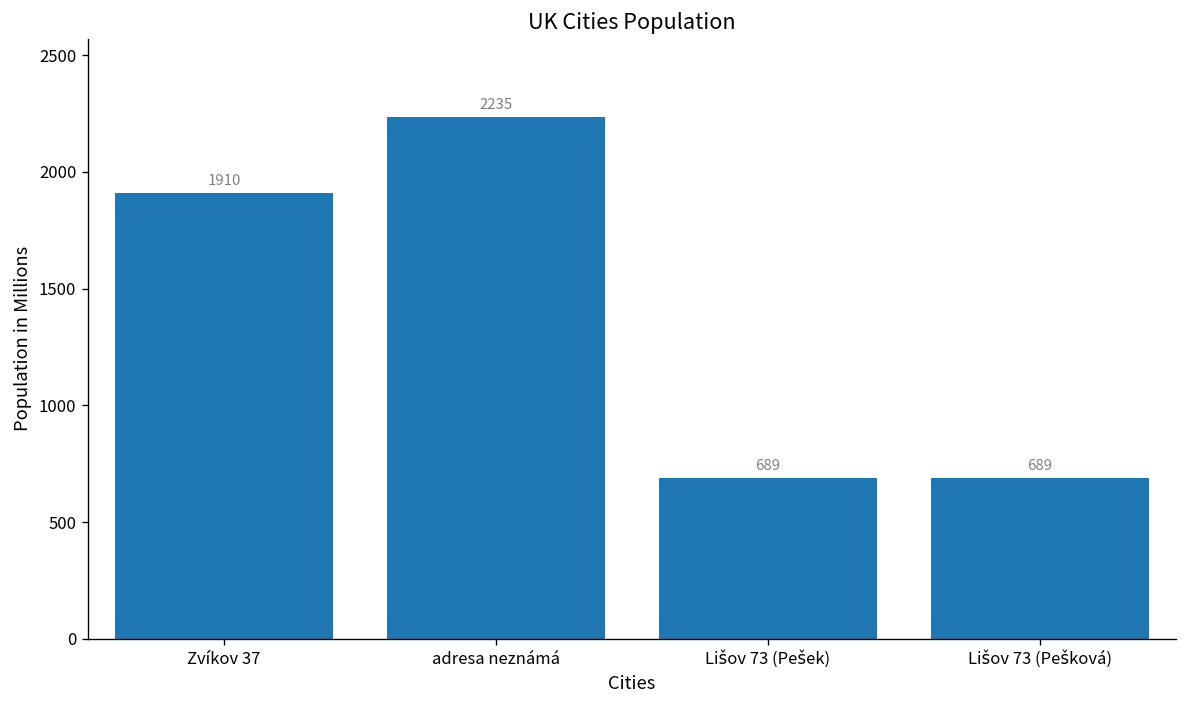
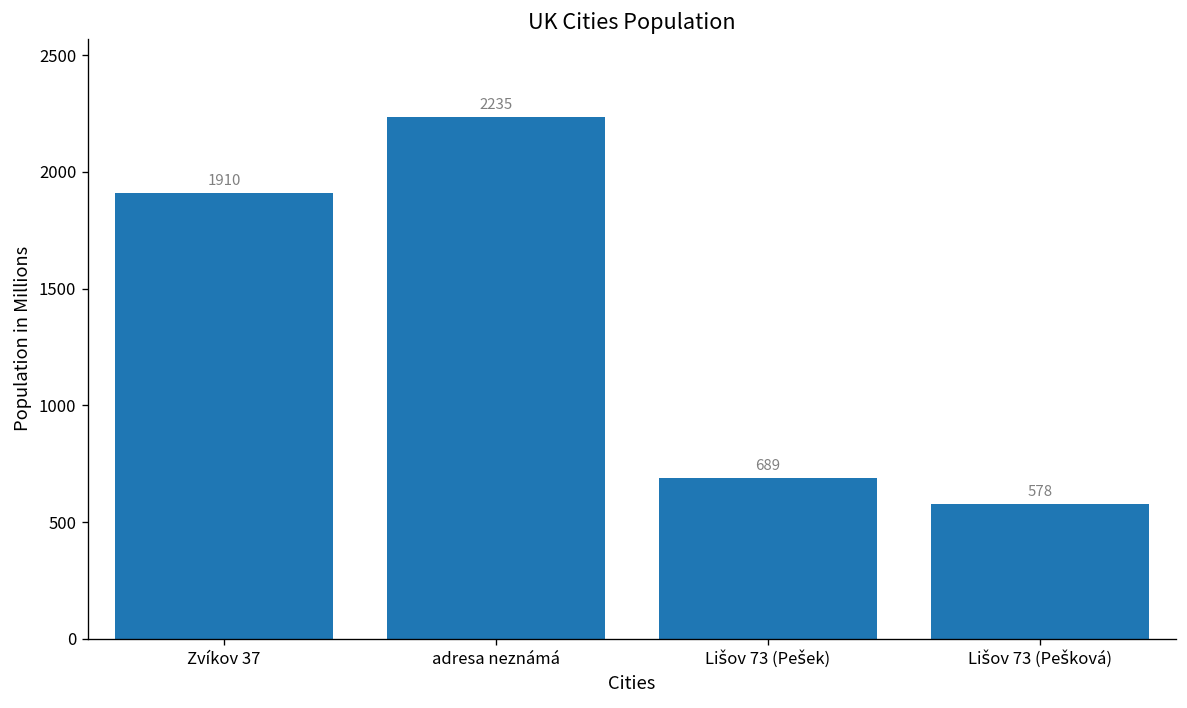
  {
    "Zvíkov 37": 1910,
    "adresa neznámá": 2235,
    "Lišov 73 (Pešek)": 689,
-   "Lišov 73 (Pešková)": 689
+   "Lišov 73 (Pešková)": 578
  }
